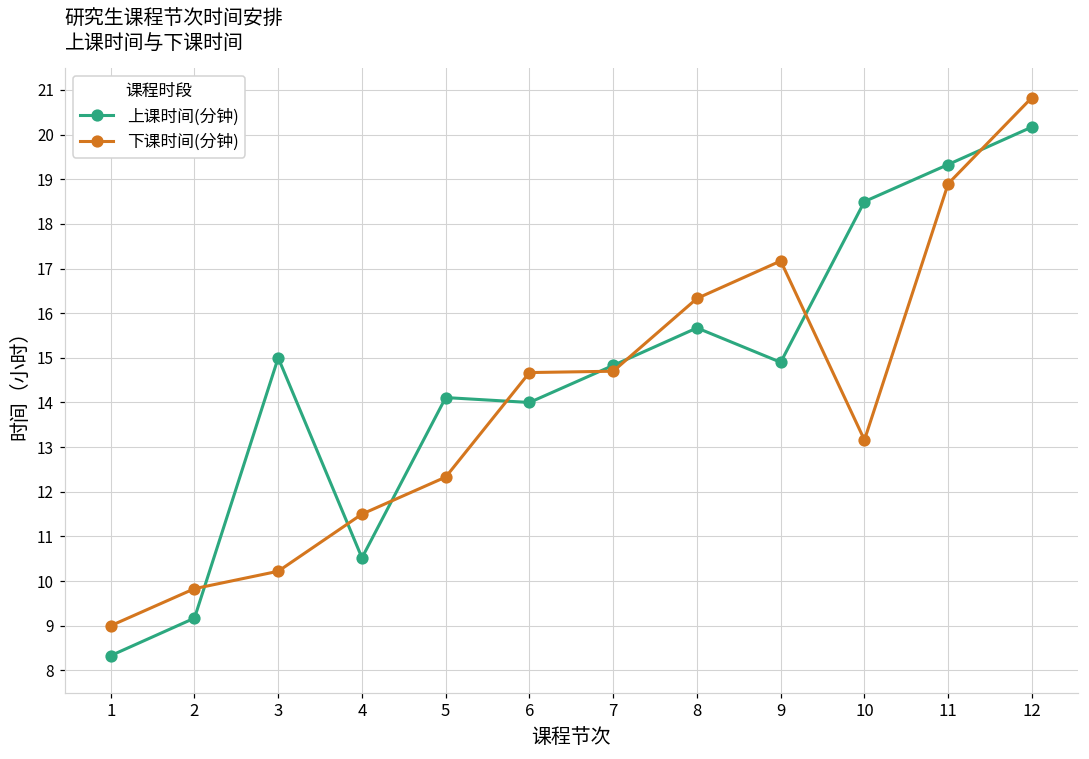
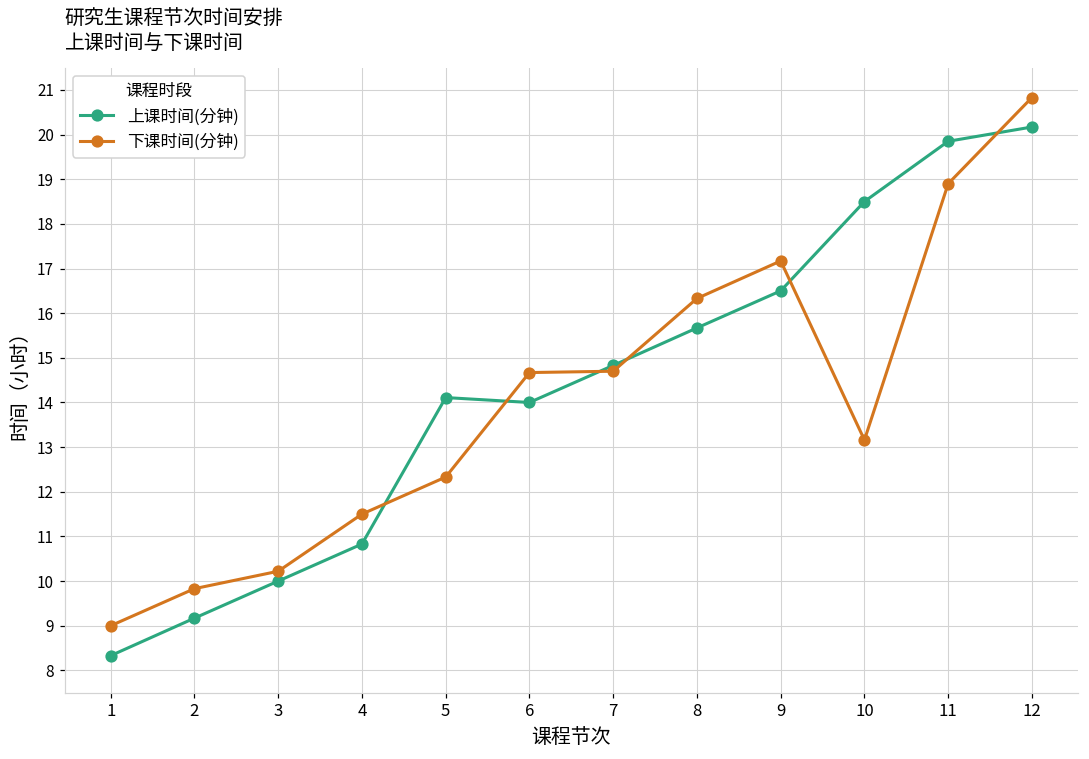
  {
    "上课时间(分钟)": {
      "1": 8.3,
      "2": 9.2,
-     "3": 15,
-     "4": 10.5,
+     "3": 10,
+     "4": 10.8,
      "5": 14.1,
      "6": 14.0,
      "7": 14.8,
      "8": 15.7,
-     "9": 14.9,
+     "9": 16.5,
      "10": 18.5,
-     "11": 19.3,
+     "11": 19.9,
      "12": 20.2
    },
    "下课时间(分钟)": {
      "1": 9.0,
      "2": 9.8,
      "3": 10.2,
      "4": 11.5,
      "5": 12.3,
      "6": 14.7,
      "7": 14.7,
      "8": 16.3,
      "9": 17.2,
      "10": 13.2,
      "11": 18.9,
      "12": 20.8
    }
  }
